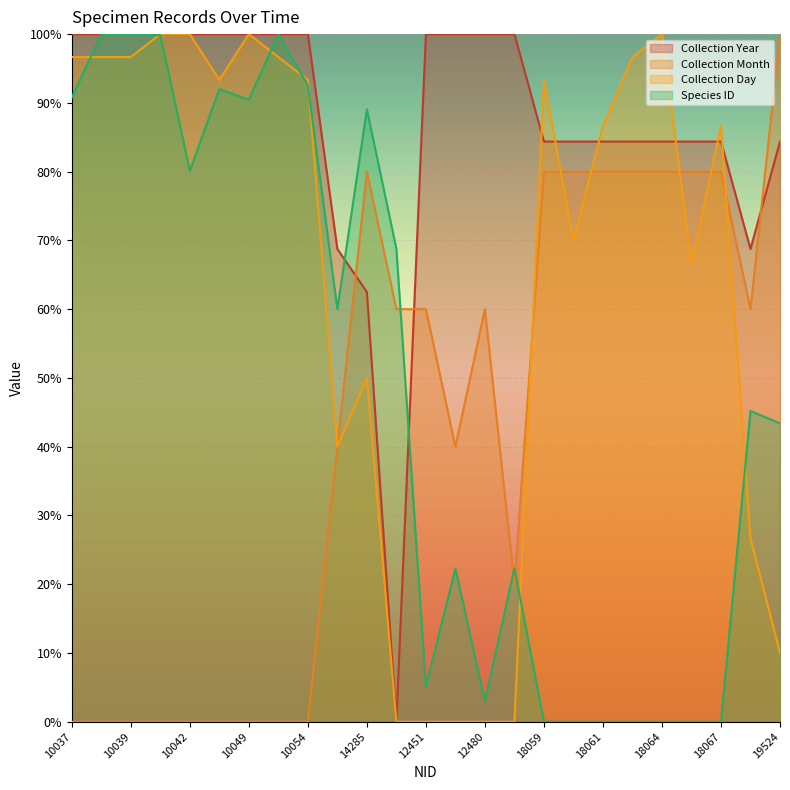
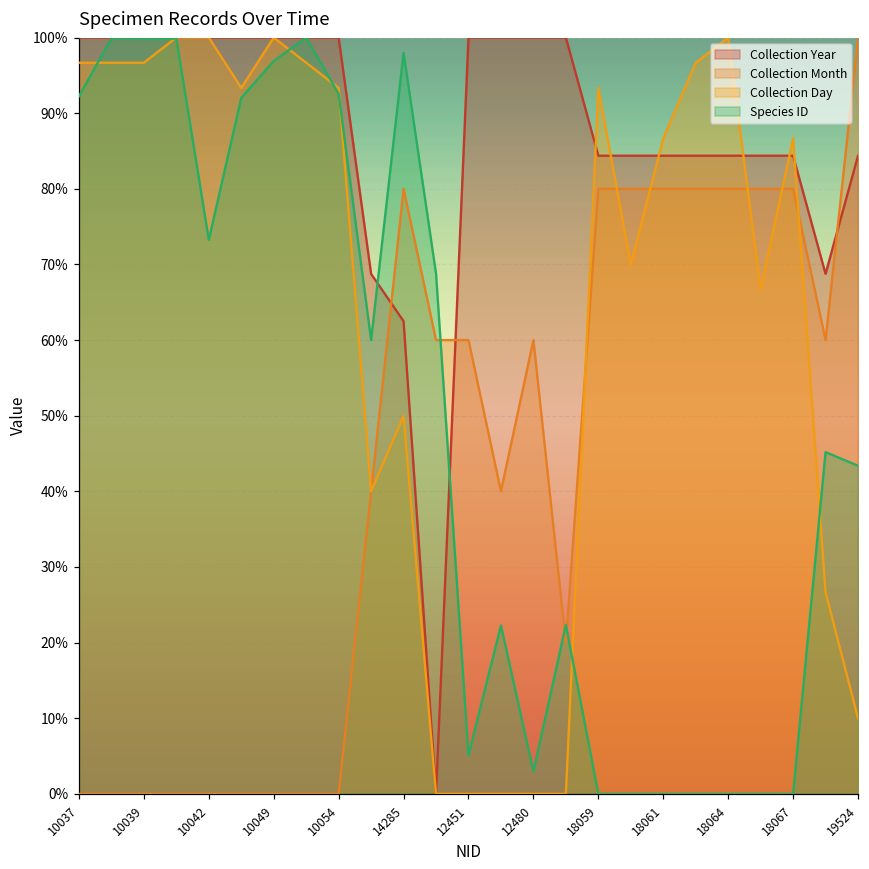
  {
    "Species ID": {
-     "10037": "91%",
-     "10042": "80%",
-     "10049": "90%",
+     "10037": "92%",
+     "10042": "73%",
+     "10049": "97%",
      "10054": "93%",
-     "14285": "89%",
+     "14285": "98%",
      "12451": "5%",
      "12480": "3%",
      "18059": "0%",
      "18061": "0%",
      "18064": "0%",
      "18067": "0%",
      "19524": "43%"
    }
  }
